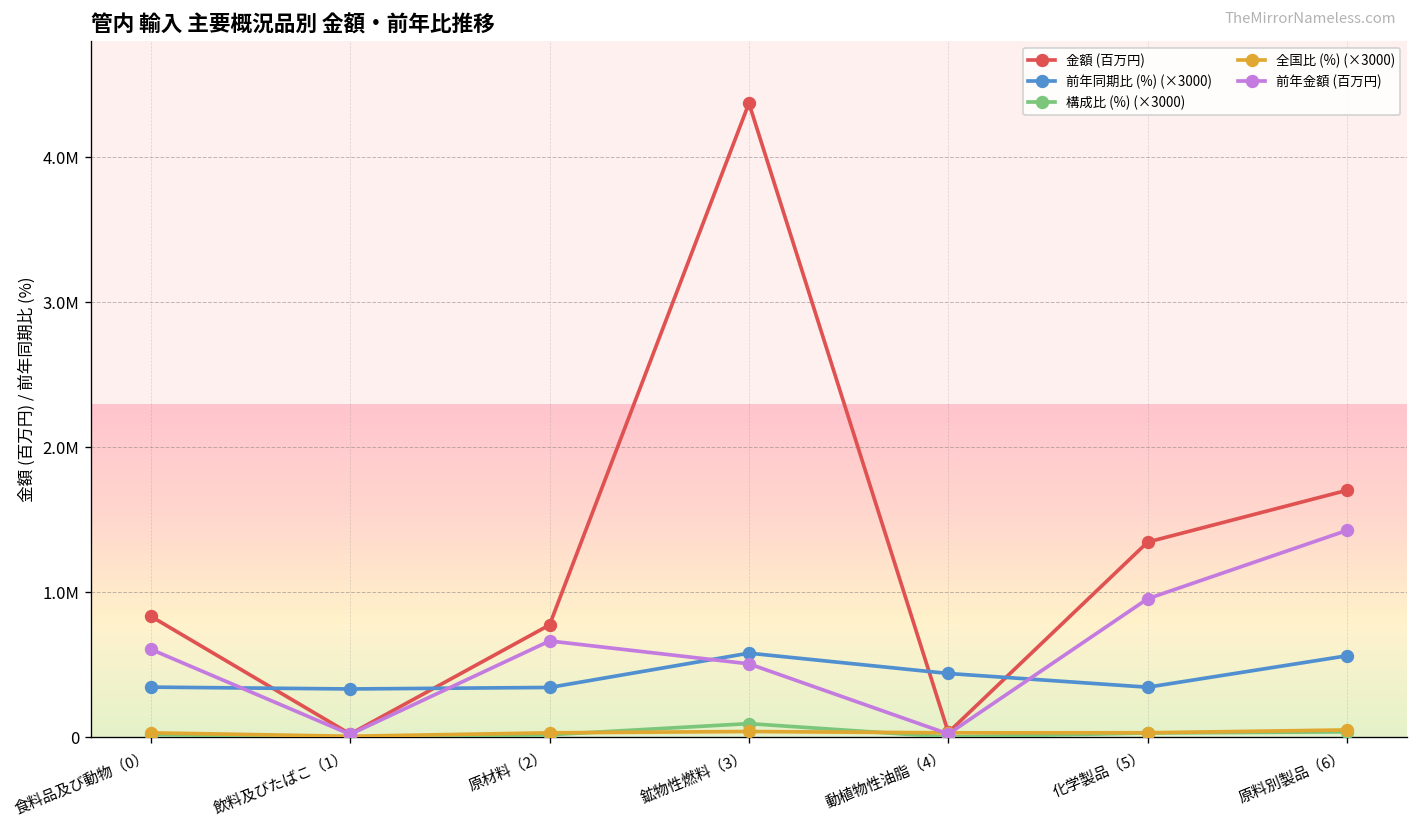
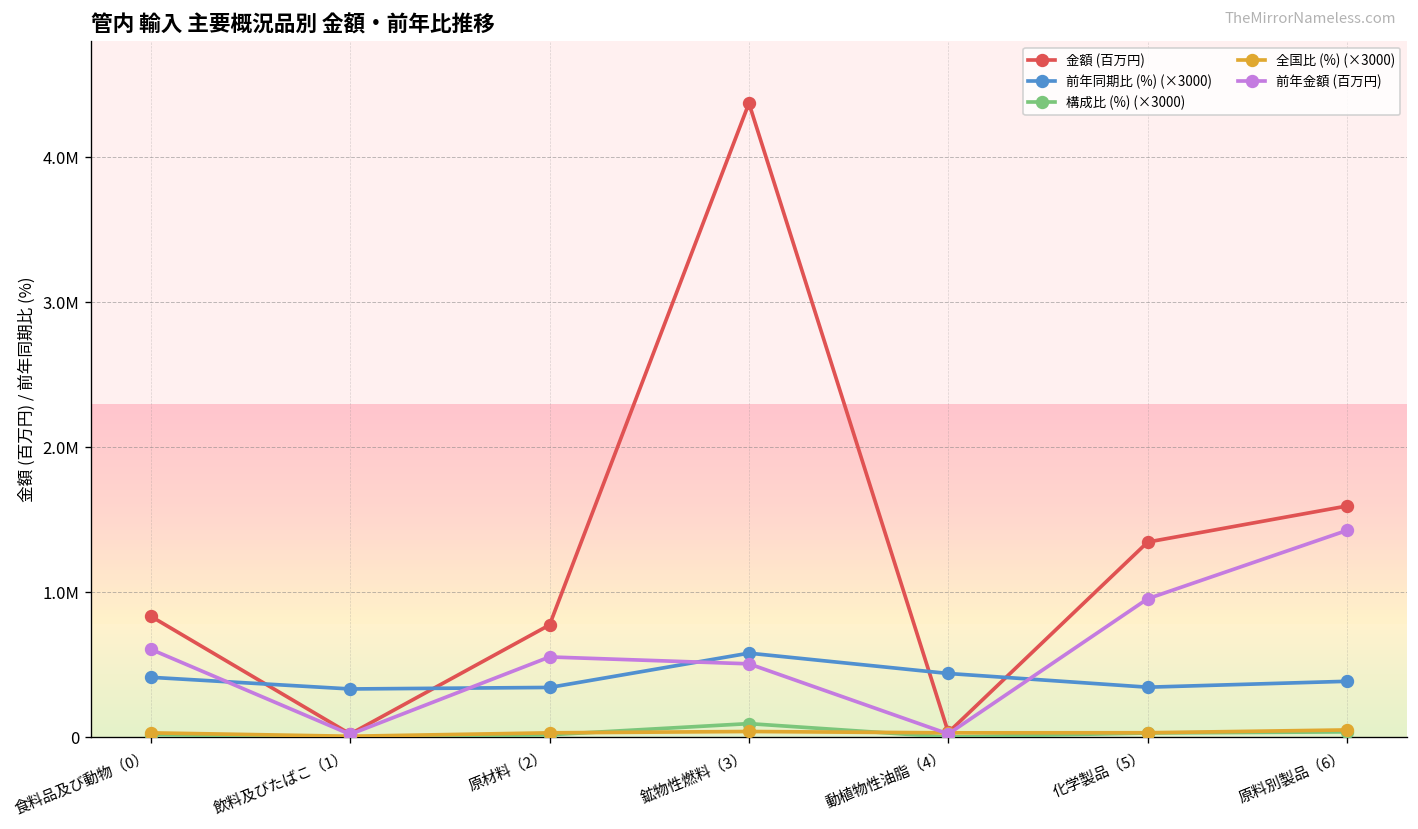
  {
    "金額 (百万円)": {
      "食料品及び動物（0）": 830000,
      "原材料（2）": 770000,
      "鉱物性燃料（3）": 4370000,
      "化学製品（5）": 1350000,
-     "原料別製品（6）": 1700000
+     "原料別製品（6）": 1590000
    },
    "前年同期比 (%) (×3000)": {
-     "食料品及び動物（0）": 350000,
+     "食料品及び動物（0）": 410000,
      "飲料及びたばこ（1）": 330000,
      "原材料（2）": 340000,
      "鉱物性燃料（3）": 580000,
      "動植物性油脂（4）": 440000,
      "化学製品（5）": 340000,
-     "原料別製品（6）": 560000
+     "原料別製品（6）": 390000
    },
    "構成比 (%) (×3000)": {
      "鉱物性燃料（3）": 90000,
      "動植物性油脂（4）": 0
    },
    "全国比 (%) (×3000)": {
      "鉱物性燃料（3）": 40000
    },
    "前年金額 (百万円)": {
      "食料品及び動物（0）": 610000,
-     "原材料（2）": 660000,
+     "原材料（2）": 550000,
      "鉱物性燃料（3）": 510000,
      "化学製品（5）": 950000,
      "原料別製品（6）": 1430000
    }
  }
